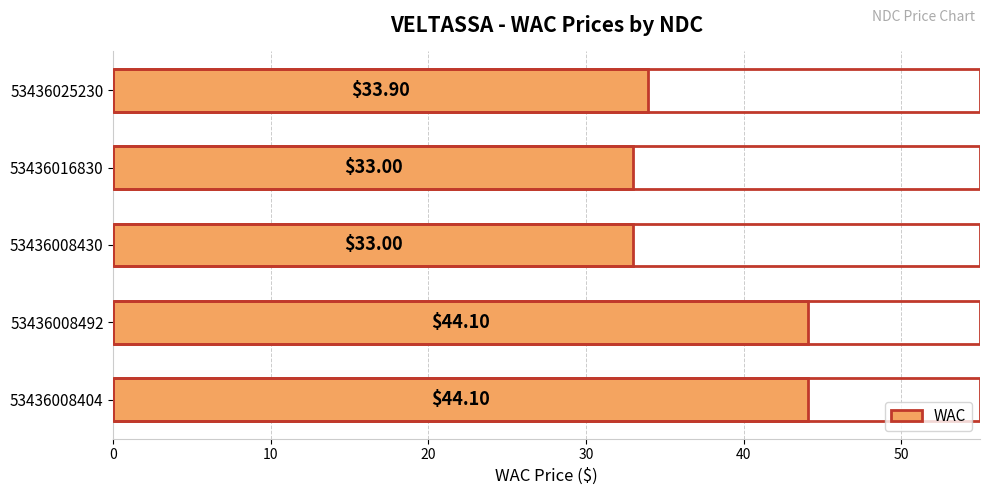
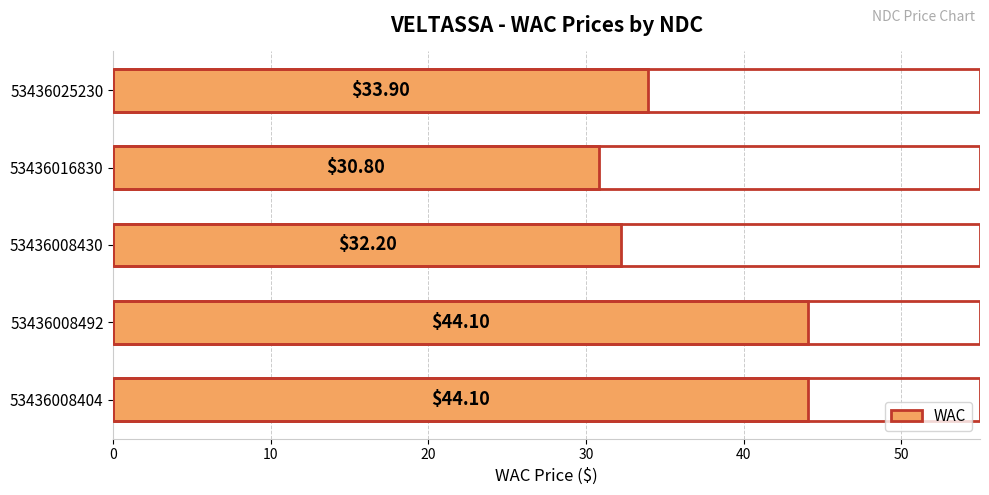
  {
    "53436025230": "$33.90",
-   "53436016830": "$33.00",
-   "53436008430": "$33.00",
+   "53436016830": "$30.80",
+   "53436008430": "$32.20",
    "53436008492": "$44.10",
    "53436008404": "$44.10"
  }
